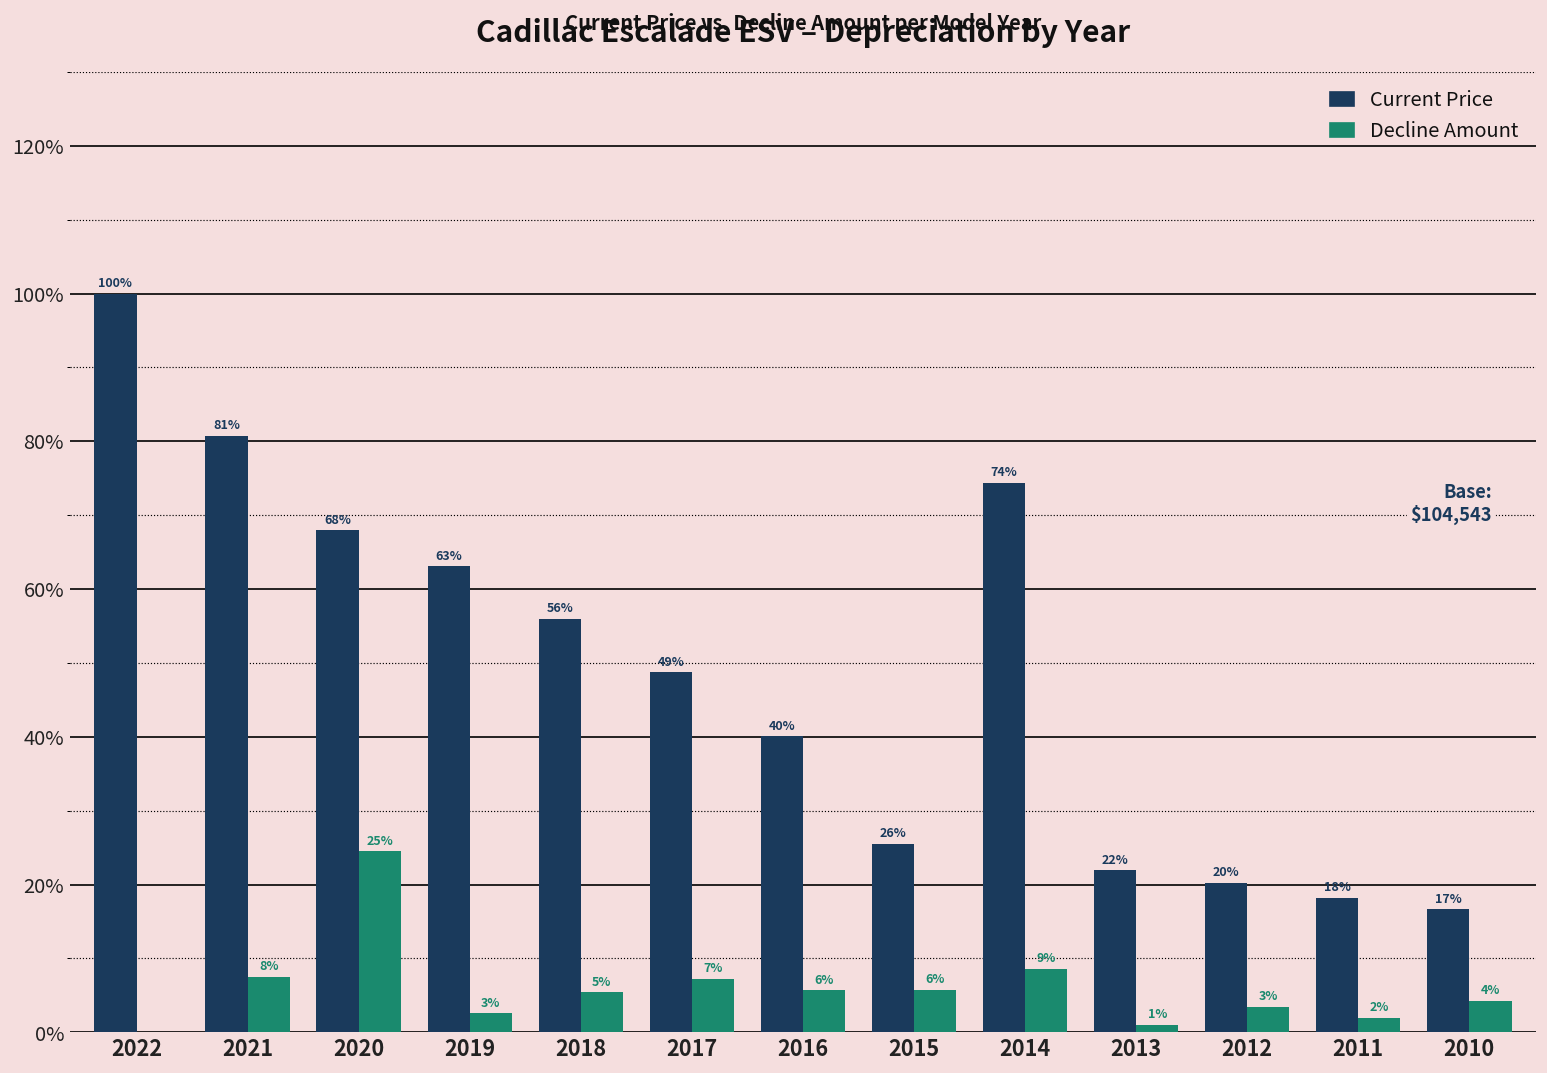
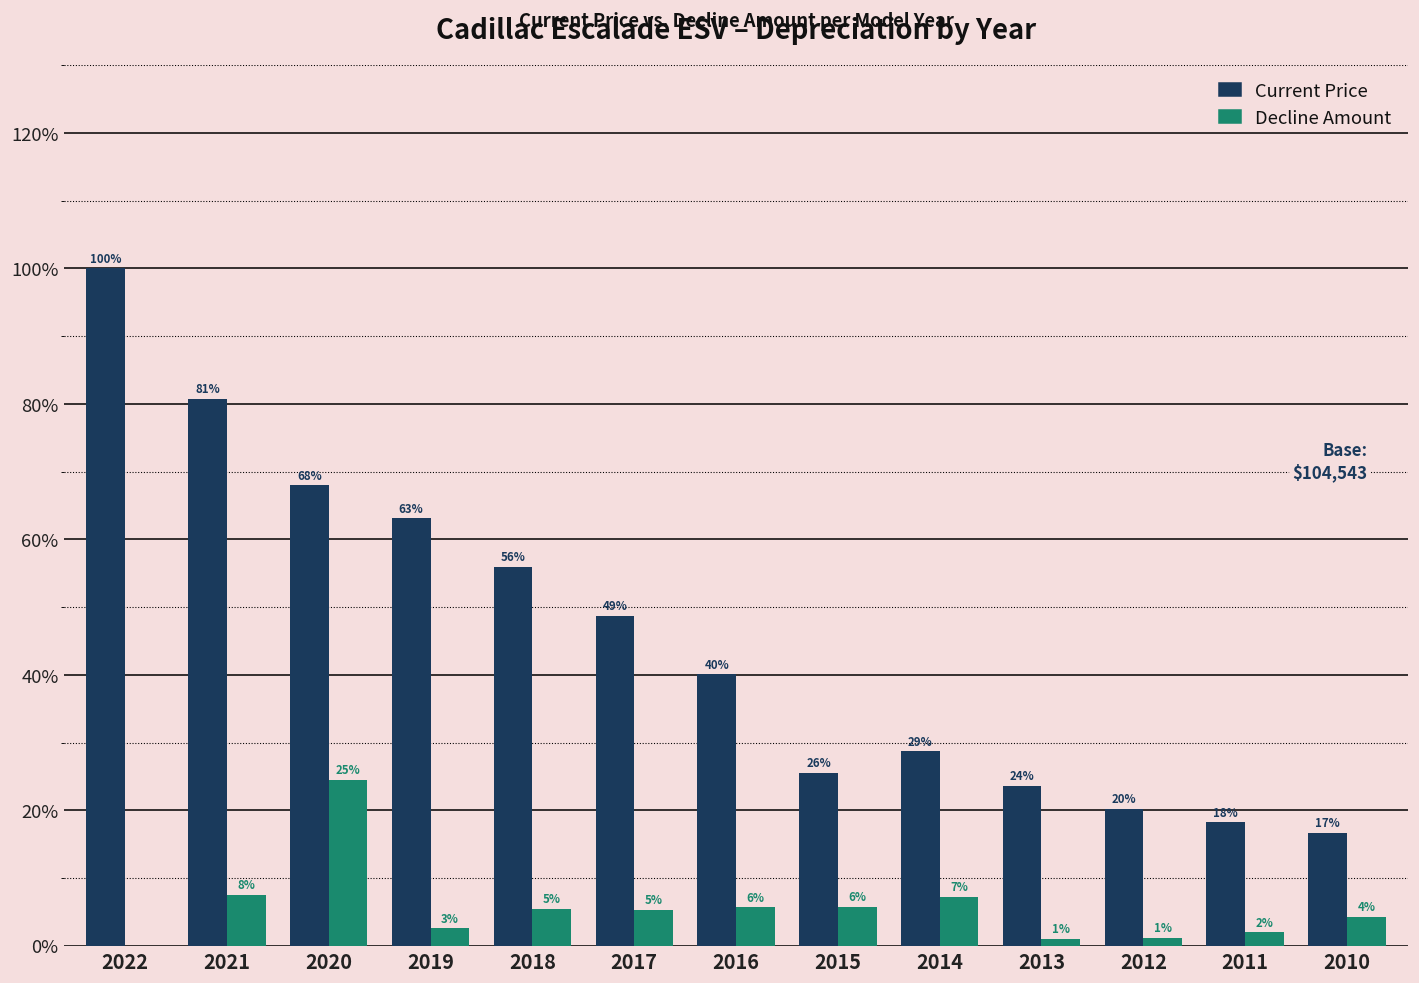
  {
    "Current Price": {
      "2022": "100%",
      "2021": "81%",
      "2020": "68%",
      "2019": "63%",
      "2018": "56%",
      "2017": "49%",
      "2016": "40%",
      "2015": "26%",
-     "2014": "74%",
-     "2013": "22%",
+     "2014": "29%",
+     "2013": "24%",
      "2012": "20%",
      "2011": "18%",
      "2010": "17%"
    },
    "Decline Amount": {
      "2021": "8%",
      "2020": "25%",
      "2019": "3%",
      "2018": "5%",
-     "2017": "7%",
+     "2017": "5%",
      "2016": "6%",
      "2015": "6%",
-     "2014": "9%",
+     "2014": "7%",
      "2013": "1%",
-     "2012": "3%",
+     "2012": "1%",
      "2011": "2%",
      "2010": "4%"
    }
  }
